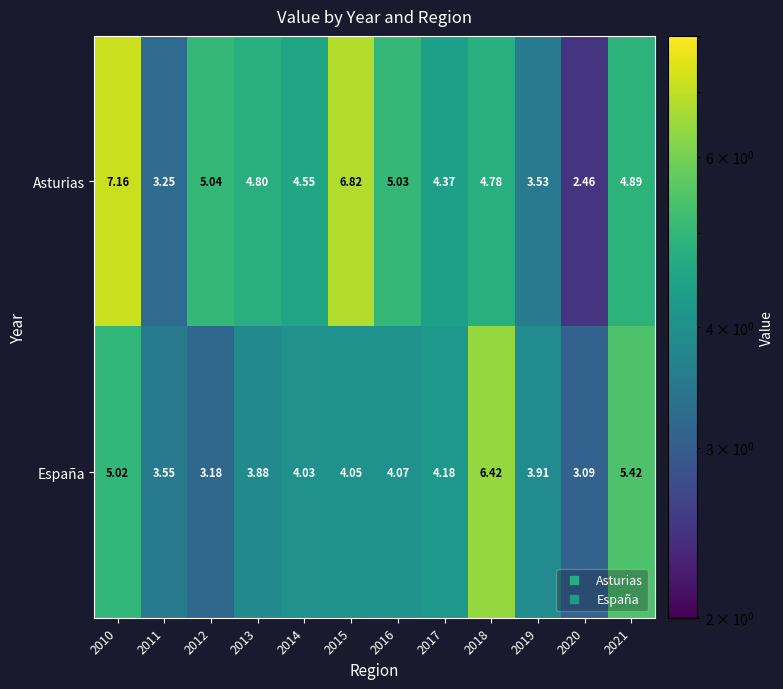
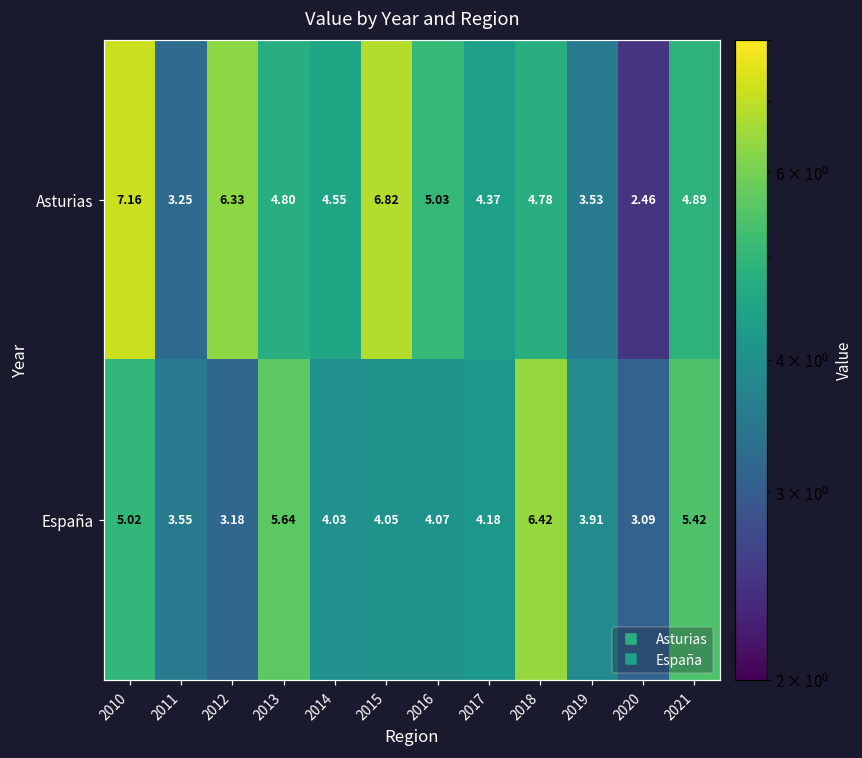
  {
    "Asturias": {
      "2010": 7.16,
      "2011": 3.25,
-     "2012": 5.04,
+     "2012": 6.33,
      "2013": 4.80,
      "2014": 4.55,
      "2015": 6.82,
      "2016": 5.03,
      "2017": 4.37,
      "2018": 4.78,
      "2019": 3.53,
      "2020": 2.46,
      "2021": 4.89
    },
    "España": {
      "2010": 5.02,
      "2011": 3.55,
      "2012": 3.18,
-     "2013": 3.88,
+     "2013": 5.64,
      "2014": 4.03,
      "2015": 4.05,
      "2016": 4.07,
      "2017": 4.18,
      "2018": 6.42,
      "2019": 3.91,
      "2020": 3.09,
      "2021": 5.42
    }
  }
